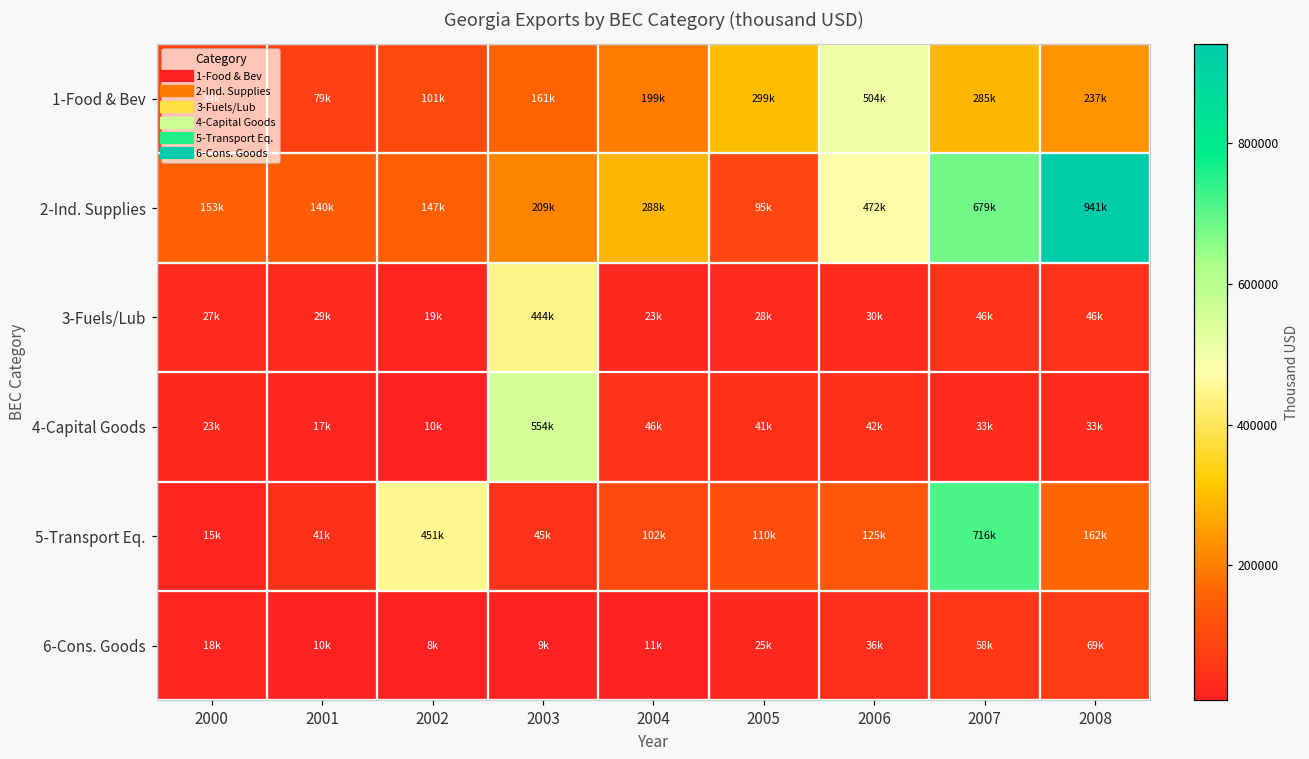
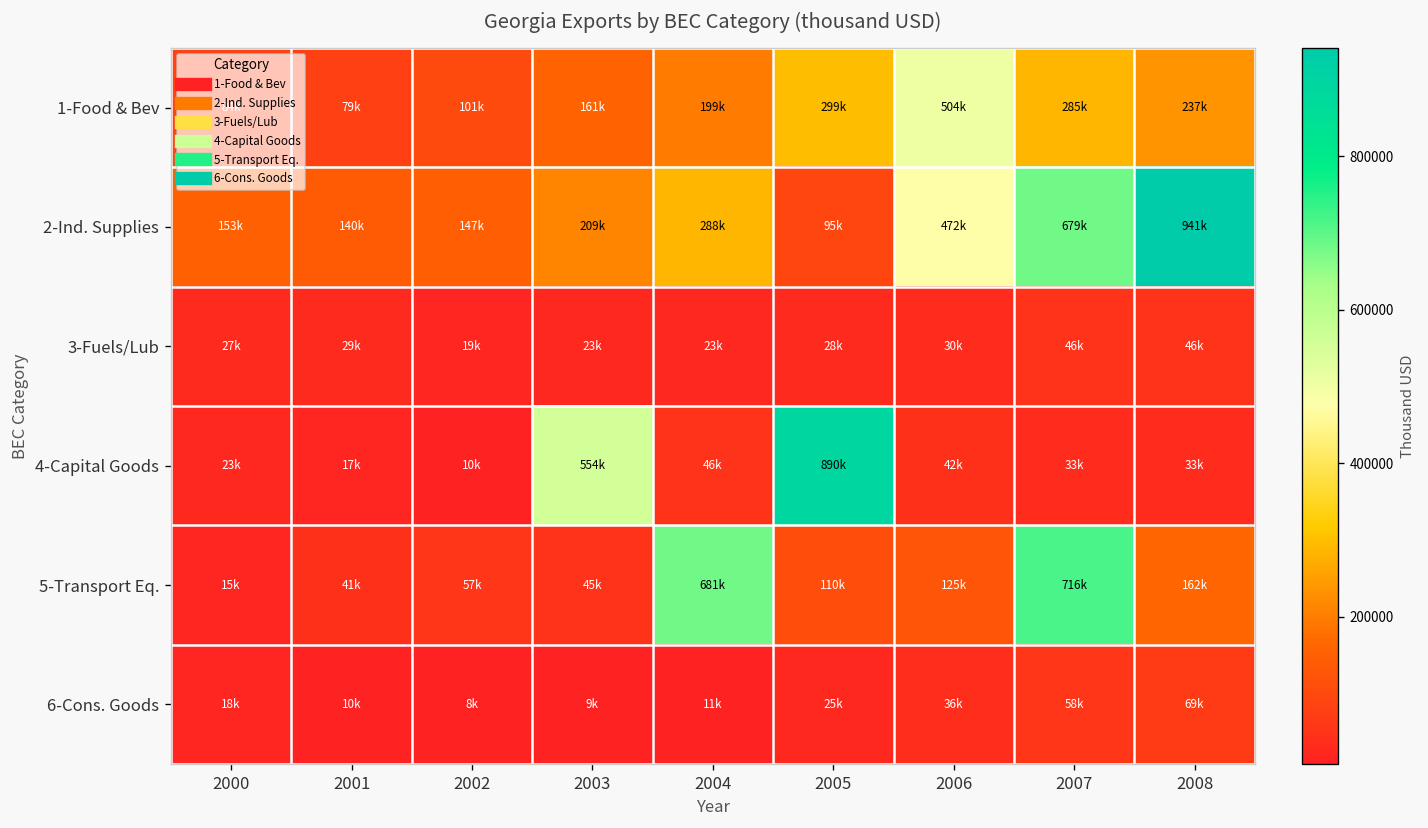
  {
    "1-Food & Bev": {
      "2001": "79k",
      "2002": "101k",
      "2003": "161k",
      "2004": "199k",
      "2005": "299k",
      "2006": "504k",
      "2007": "285k",
      "2008": "237k"
    },
    "2-Ind. Supplies": {
      "2000": "153k",
      "2001": "140k",
      "2002": "147k",
      "2003": "209k",
      "2004": "288k",
      "2005": "95k",
      "2006": "472k",
      "2007": "679k",
      "2008": "941k"
    },
    "3-Fuels/Lub": {
      "2000": "27k",
      "2001": "29k",
      "2002": "19k",
-     "2003": "444k",
+     "2003": "23k",
      "2004": "23k",
      "2005": "28k",
      "2006": "30k",
      "2007": "46k",
      "2008": "46k"
    },
    "4-Capital Goods": {
      "2000": "23k",
      "2001": "17k",
      "2002": "10k",
      "2003": "554k",
      "2004": "46k",
-     "2005": "41k",
+     "2005": "890k",
      "2006": "42k",
      "2007": "33k",
      "2008": "33k"
    },
    "5-Transport Eq.": {
      "2000": "15k",
      "2001": "41k",
-     "2002": "451k",
+     "2002": "57k",
      "2003": "45k",
-     "2004": "102k",
+     "2004": "681k",
      "2005": "110k",
      "2006": "125k",
      "2007": "716k",
      "2008": "162k"
    },
    "6-Cons. Goods": {
      "2000": "18k",
      "2001": "10k",
      "2002": "8k",
      "2003": "9k",
      "2004": "11k",
      "2005": "25k",
      "2006": "36k",
      "2007": "58k",
      "2008": "69k"
    }
  }
